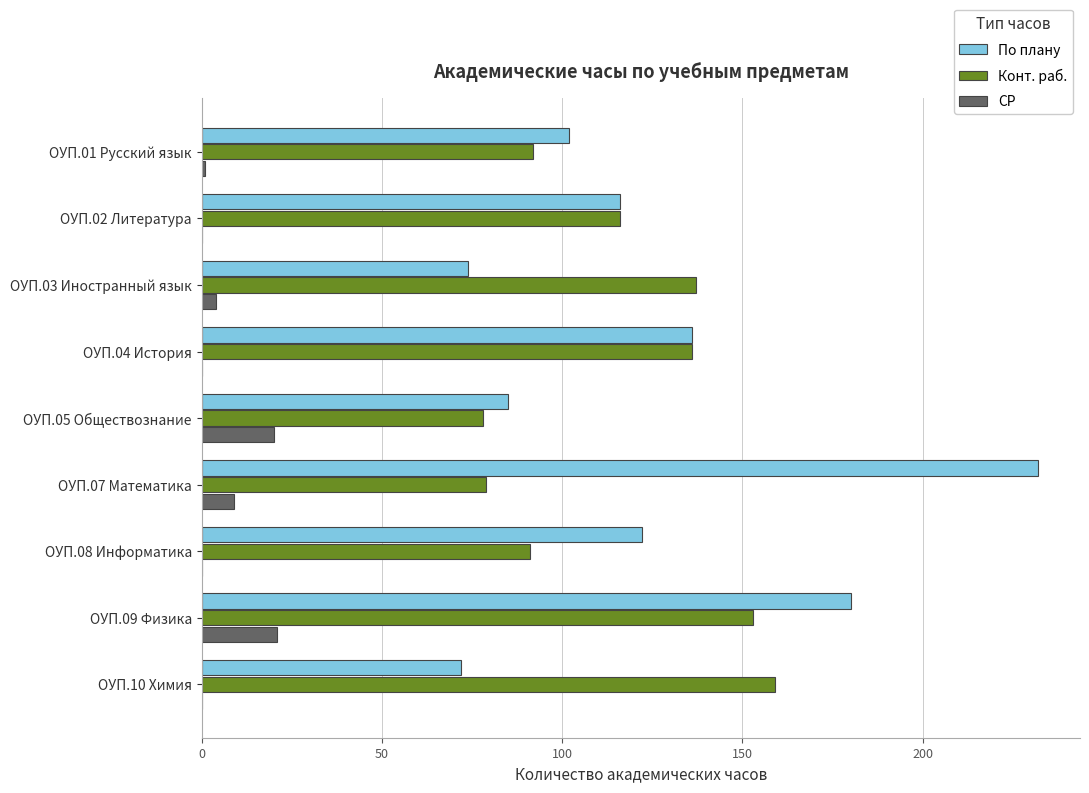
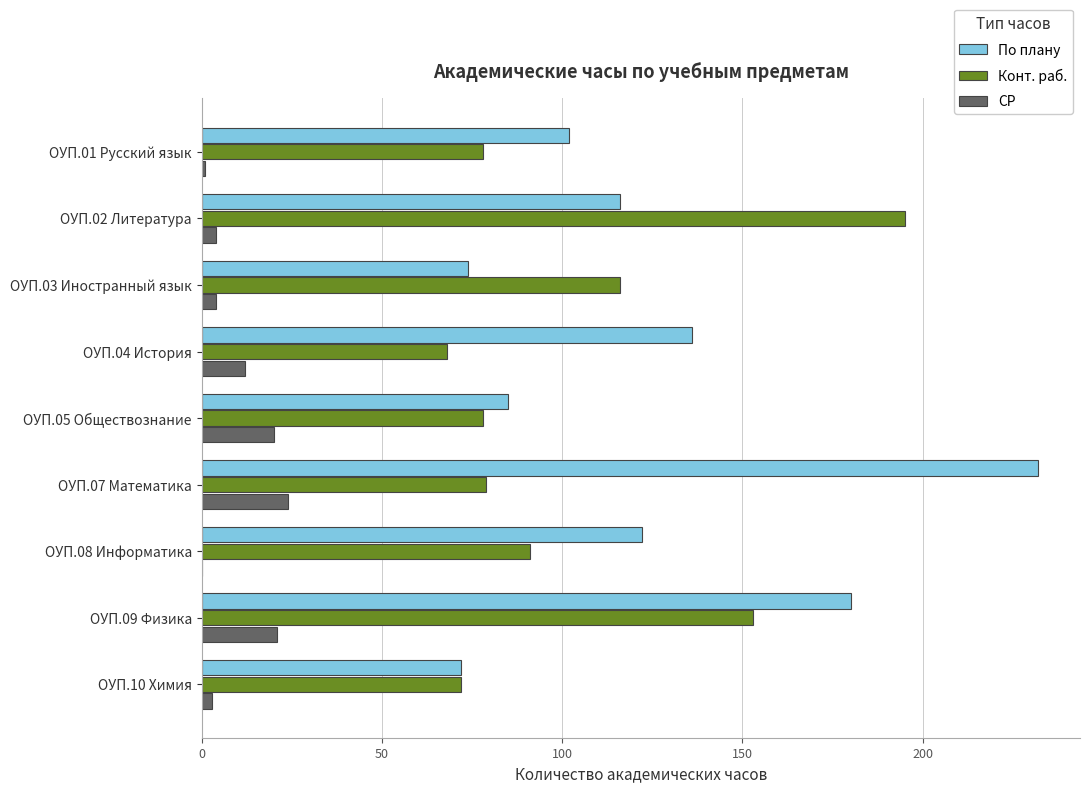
  {
    "По плану": {
      "ОУП.01 Русский язык": 102,
      "ОУП.02 Литература": 116,
      "ОУП.03 Иностранный язык": 74,
      "ОУП.04 История": 136,
      "ОУП.05 Обществознание": 85,
      "ОУП.07 Математика": 232,
      "ОУП.08 Информатика": 122,
      "ОУП.09 Физика": 180,
      "ОУП.10 Химия": 72
    },
    "Конт. раб.": {
-     "ОУП.01 Русский язык": 92,
-     "ОУП.02 Литература": 116,
-     "ОУП.03 Иностранный язык": 137,
-     "ОУП.04 История": 136,
+     "ОУП.01 Русский язык": 78,
+     "ОУП.02 Литература": 195,
+     "ОУП.03 Иностранный язык": 116,
+     "ОУП.04 История": 68,
      "ОУП.05 Обществознание": 78,
      "ОУП.07 Математика": 79,
      "ОУП.08 Информатика": 91,
      "ОУП.09 Физика": 153,
-     "ОУП.10 Химия": 159
+     "ОУП.10 Химия": 72
    },
    "СР": {
      "ОУП.01 Русский язык": 1,
-     "ОУП.02 Литература": 0,
+     "ОУП.02 Литература": 4,
      "ОУП.03 Иностранный язык": 4,
-     "ОУП.04 История": 0,
+     "ОУП.04 История": 12,
      "ОУП.05 Обществознание": 20,
-     "ОУП.07 Математика": 9,
+     "ОУП.07 Математика": 24,
      "ОУП.08 Информатика": 0,
      "ОУП.09 Физика": 21,
-     "ОУП.10 Химия": 0
+     "ОУП.10 Химия": 3
    }
  }
